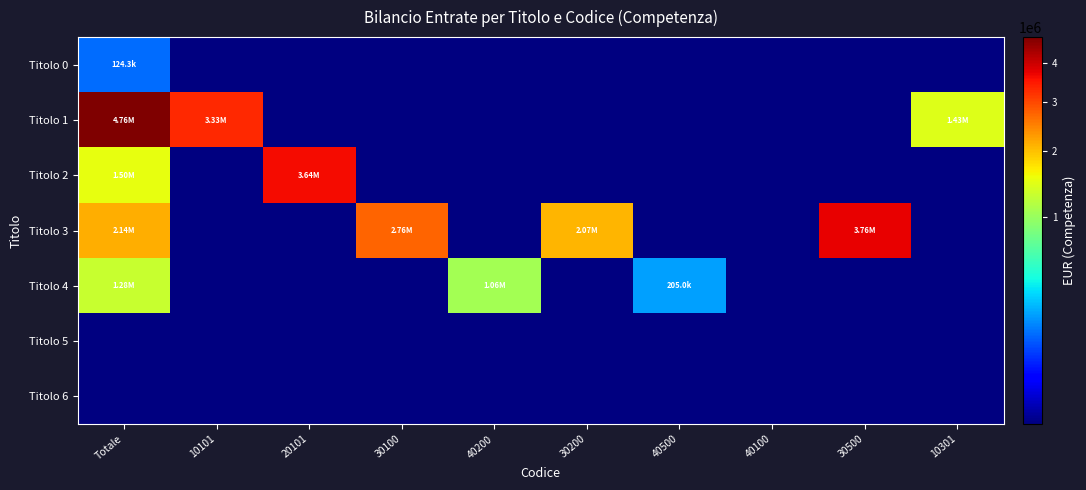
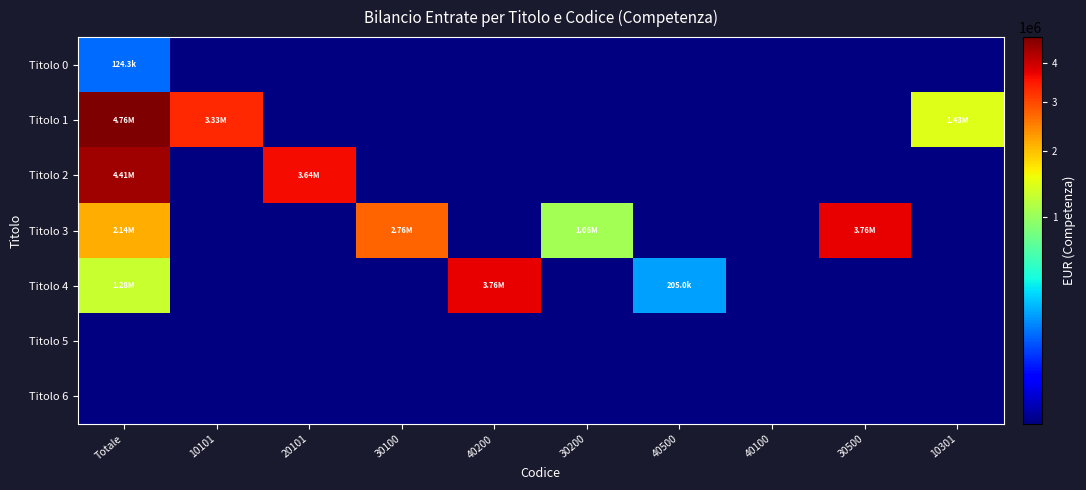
  {
    "Titolo 0": {
      "Totale": "124.3k"
    },
    "Titolo 1": {
      "Totale": "4.76M",
      "10101": "3.33M",
      "10301": "1.43M"
    },
    "Titolo 2": {
-     "Totale": "1.50M",
+     "Totale": "4.41M",
      "20101": "3.64M"
    },
    "Titolo 3": {
      "Totale": "2.14M",
      "30100": "2.76M",
-     "30200": "2.07M",
+     "30200": "1.06M",
      "30500": "3.76M"
    },
    "Titolo 4": {
      "Totale": "1.28M",
-     "40200": "1.06M",
+     "40200": "3.76M",
      "40500": "205.0k"
    }
  }
